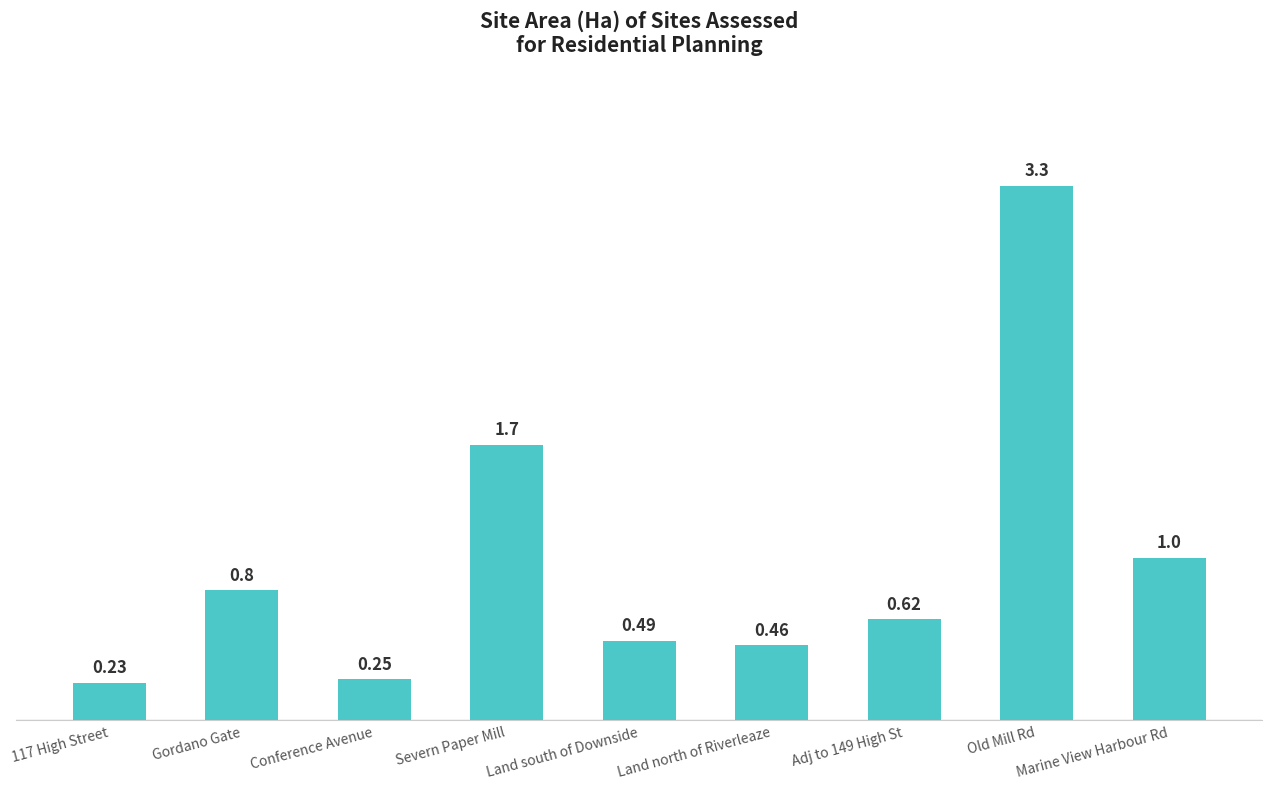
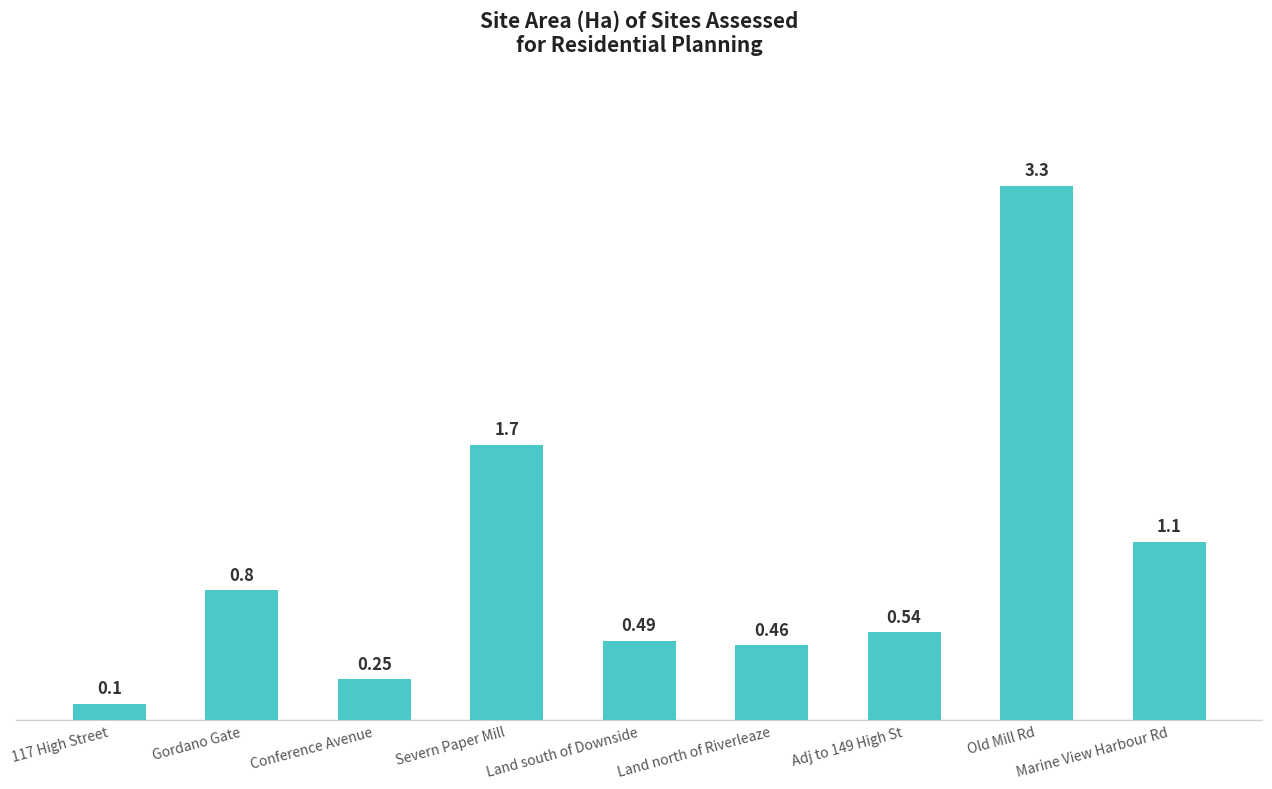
  {
-   "117 High Street": 0.23,
+   "117 High Street": 0.1,
    "Gordano Gate": 0.8,
    "Conference Avenue": 0.25,
    "Severn Paper Mill": 1.7,
    "Land south of Downside": 0.49,
    "Land north of Riverleaze": 0.46,
-   "Adj to 149 High St": 0.62,
+   "Adj to 149 High St": 0.54,
    "Old Mill Rd": 3.3,
-   "Marine View Harbour Rd": 1.0
+   "Marine View Harbour Rd": 1.1
  }
